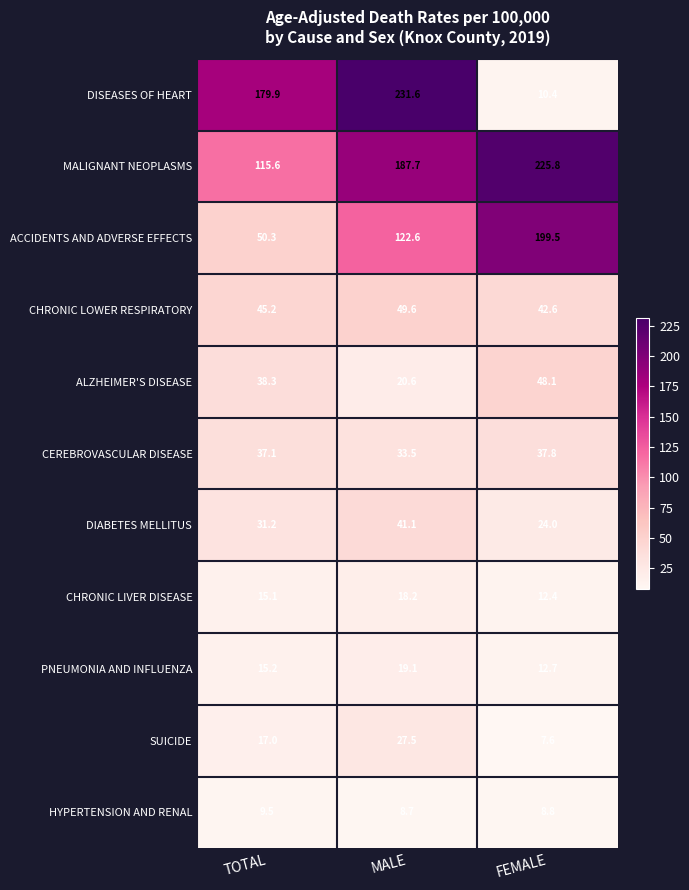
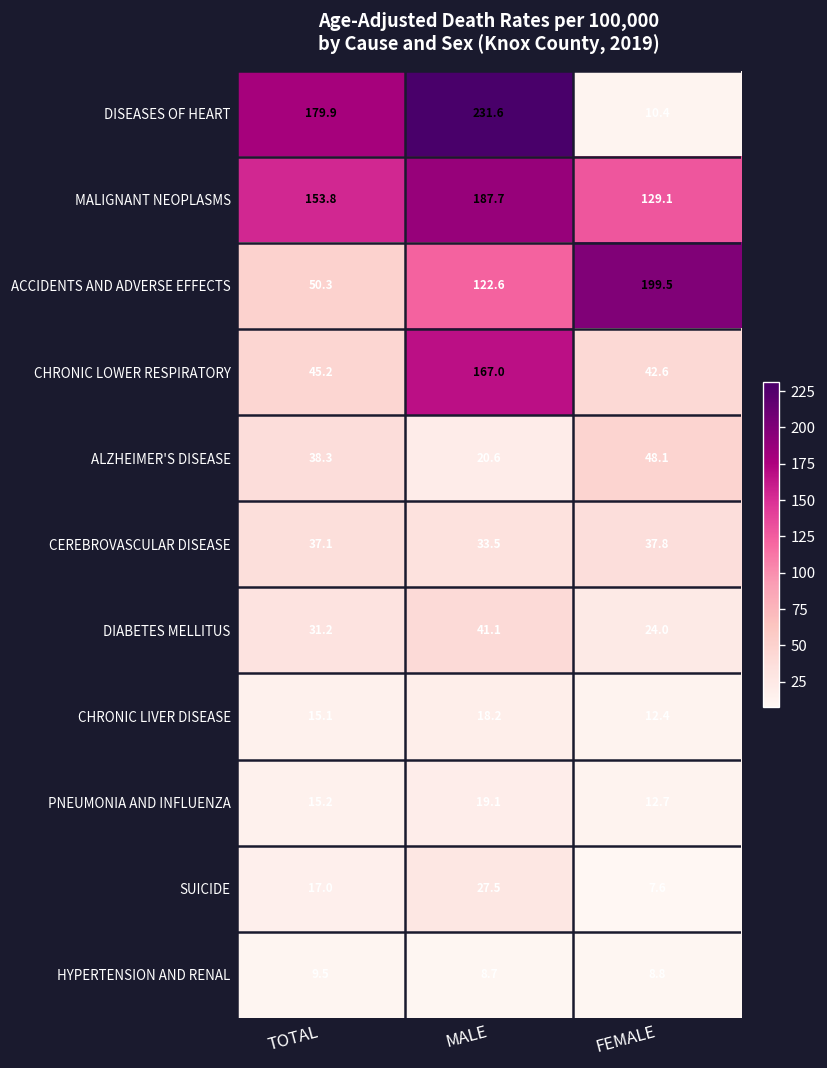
  {
    "DISEASES OF HEART": {
      "TOTAL": 179.9,
      "MALE": 231.6
    },
    "MALIGNANT NEOPLASMS": {
-     "TOTAL": 115.6,
+     "TOTAL": 153.8,
      "MALE": 187.7,
-     "FEMALE": 225.8
+     "FEMALE": 129.1
    },
    "ACCIDENTS AND ADVERSE EFFECTS": {
      "TOTAL": 50.3,
      "MALE": 122.6,
      "FEMALE": 199.5
    },
    "CHRONIC LOWER RESPIRATORY": {
-     "MALE": 49.6
+     "MALE": 167.0
    }
  }
